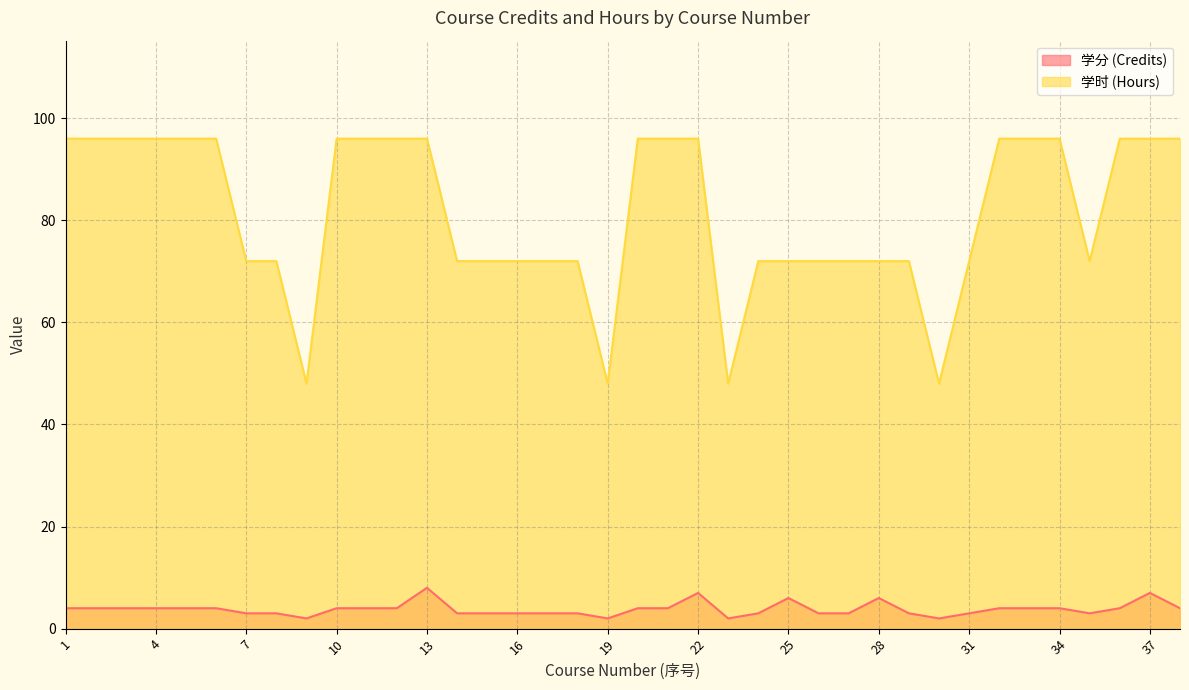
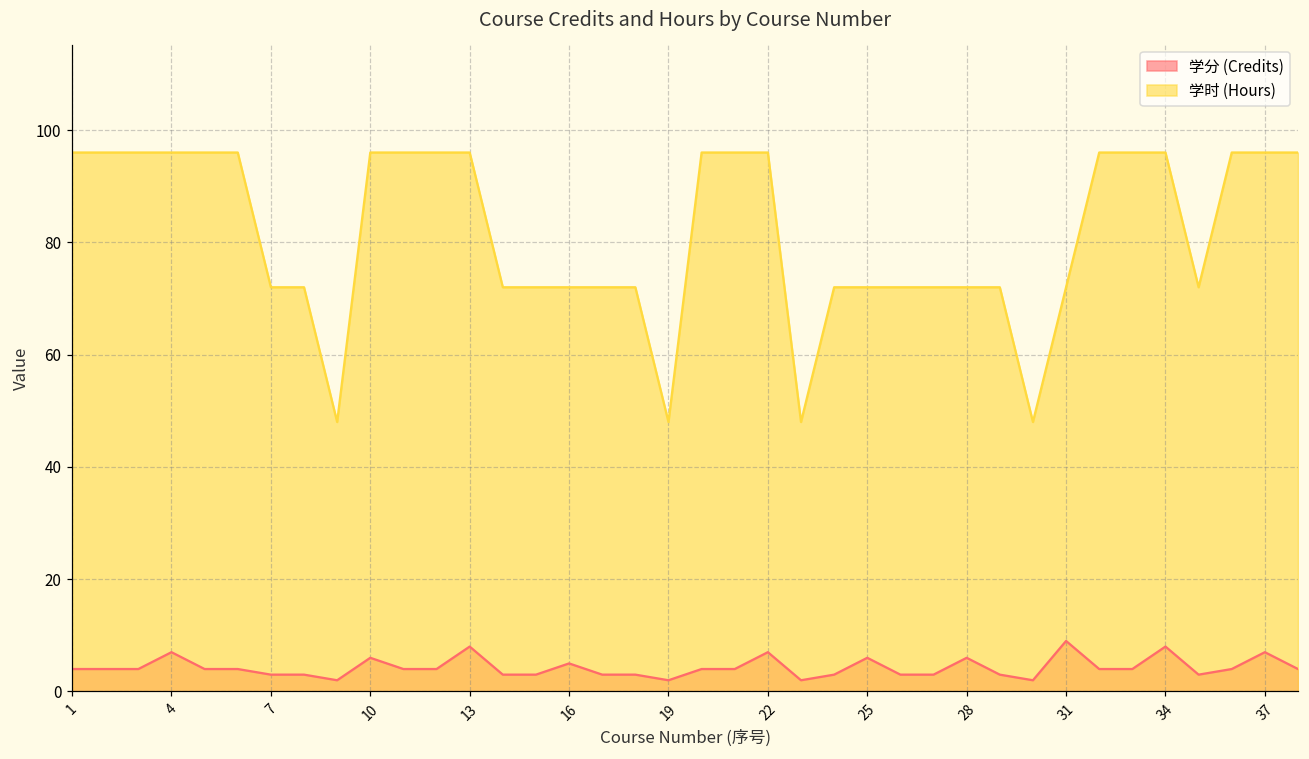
  {
    "学分 (Credits)": {
      "1": 4,
-     "4": 4,
+     "4": 7,
      "7": 3,
-     "10": 4,
+     "10": 6,
      "13": 8,
-     "16": 3,
+     "16": 5,
      "19": 2,
      "22": 7,
      "25": 6,
      "28": 6,
-     "31": 3,
-     "34": 4,
+     "31": 9,
+     "34": 8,
      "37": 7
    },
    "学时 (Hours)": {
      "1": 96,
      "4": 96,
      "7": 72,
      "10": 96,
      "13": 96,
      "16": 72,
      "19": 48,
      "22": 96,
      "25": 72,
      "28": 72,
      "31": 72,
      "34": 96,
      "37": 96
    }
  }
